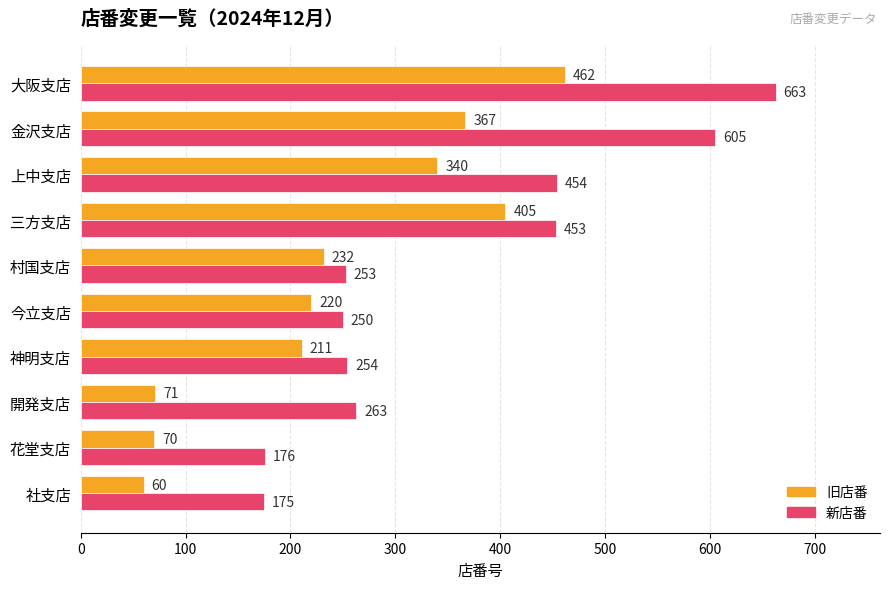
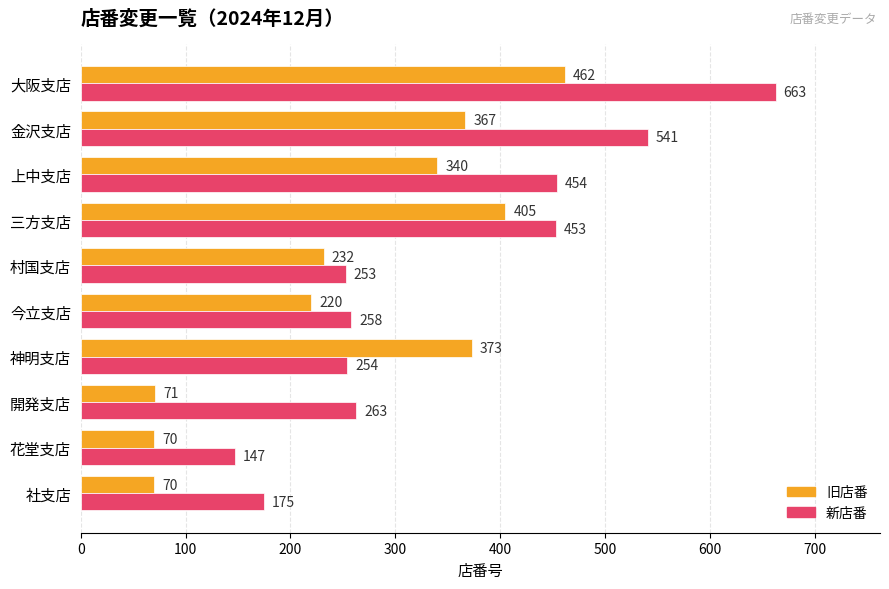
  {
    "旧店番": {
      "大阪支店": 462,
      "金沢支店": 367,
      "上中支店": 340,
      "三方支店": 405,
      "村国支店": 232,
      "今立支店": 220,
-     "神明支店": 211,
+     "神明支店": 373,
      "開発支店": 71,
      "花堂支店": 70,
-     "社支店": 60
+     "社支店": 70
    },
    "新店番": {
      "大阪支店": 663,
-     "金沢支店": 605,
+     "金沢支店": 541,
      "上中支店": 454,
      "三方支店": 453,
      "村国支店": 253,
-     "今立支店": 250,
+     "今立支店": 258,
      "神明支店": 254,
      "開発支店": 263,
-     "花堂支店": 176,
+     "花堂支店": 147,
      "社支店": 175
    }
  }
